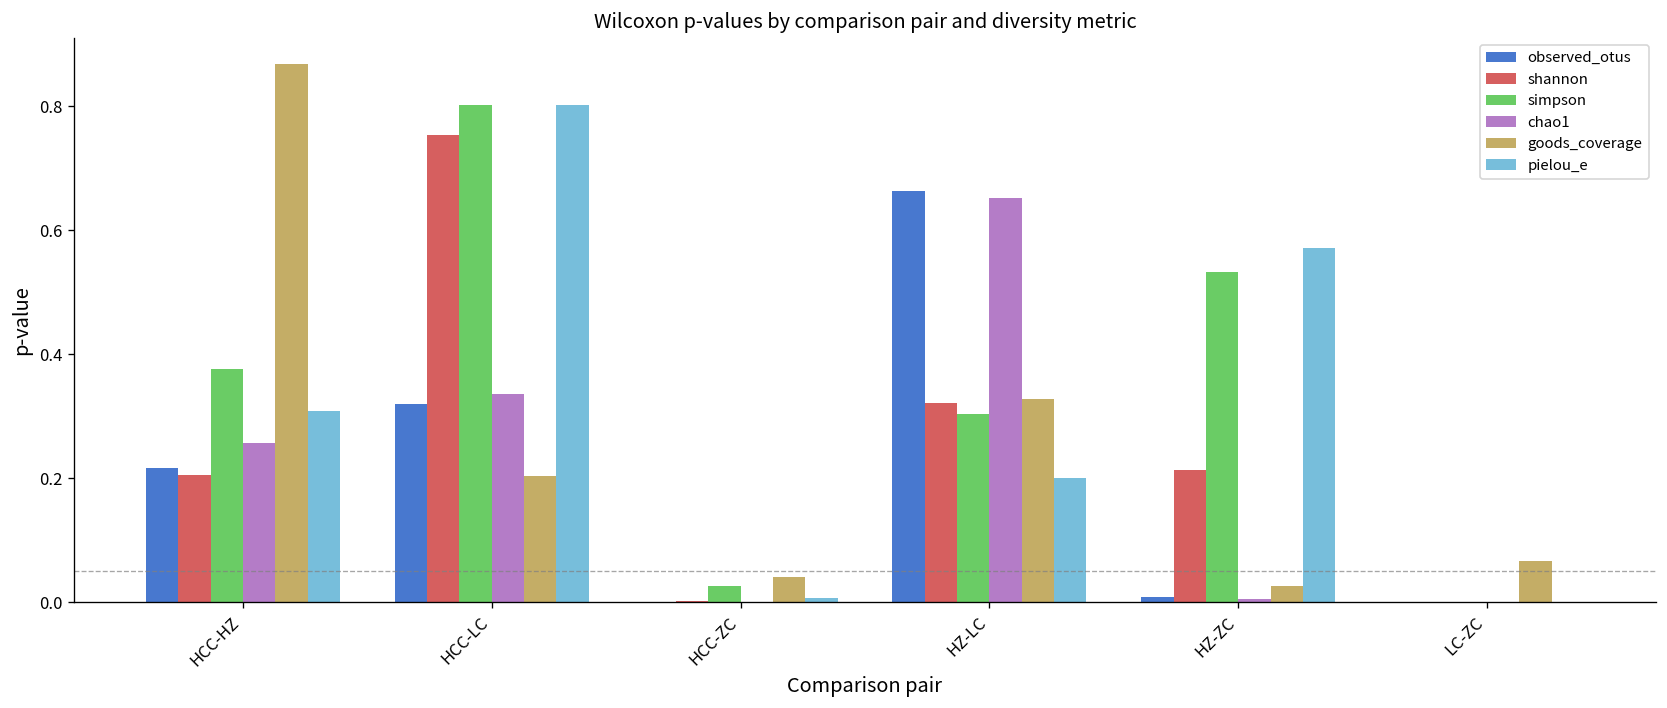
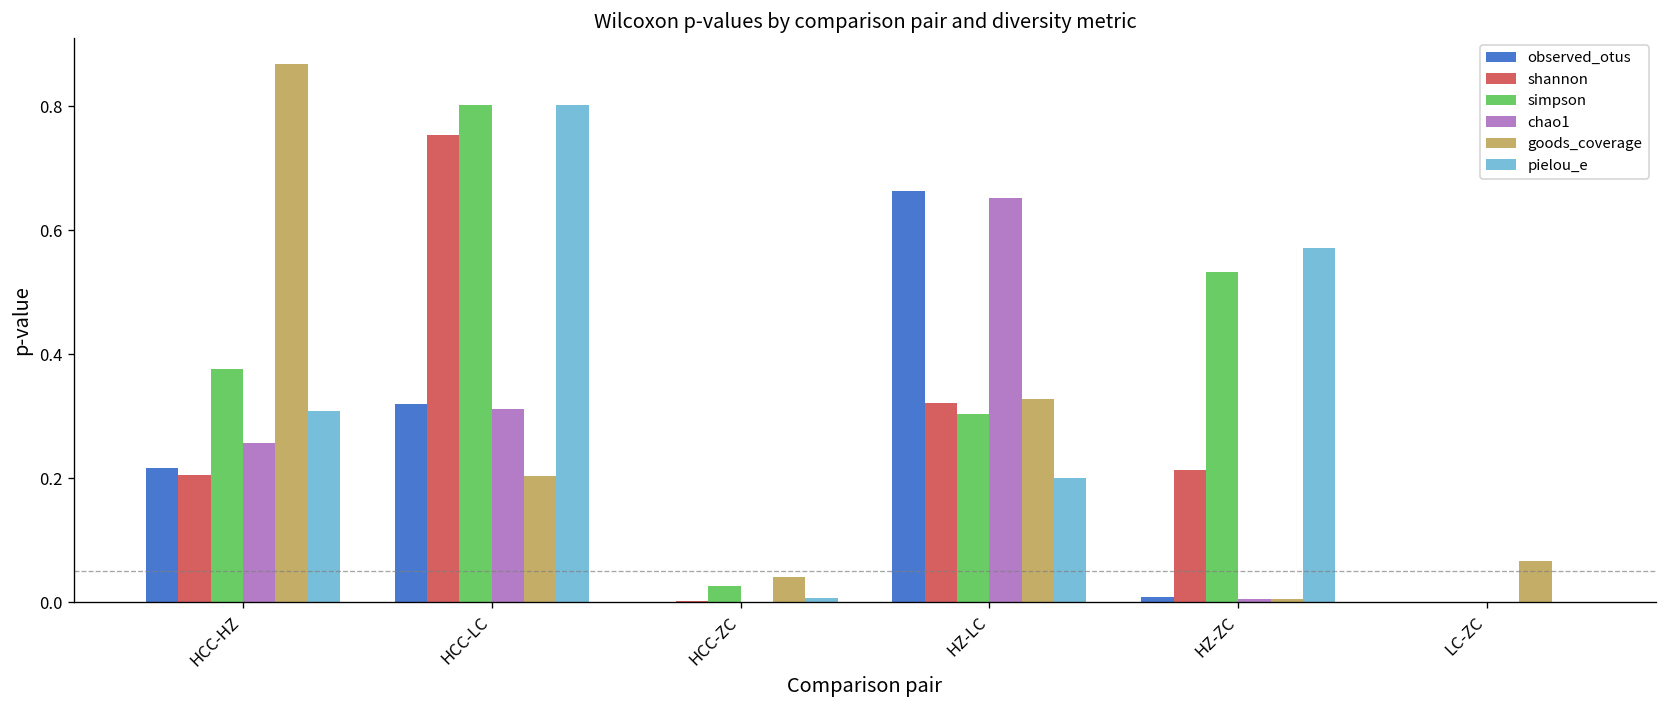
  {
    "observed_otus": {
      "HCC-HZ": 0.22,
      "HCC-LC": 0.32,
      "HZ-LC": 0.66,
      "HZ-ZC": 0.01
    },
    "shannon": {
      "HCC-HZ": 0.20,
      "HCC-LC": 0.75,
      "HZ-LC": 0.32,
      "HZ-ZC": 0.21
    },
    "simpson": {
      "HCC-HZ": 0.38,
      "HCC-LC": 0.80,
      "HCC-ZC": 0.03,
      "HZ-LC": 0.30,
      "HZ-ZC": 0.53
    },
    "chao1": {
      "HCC-HZ": 0.26,
-     "HCC-LC": 0.34,
+     "HCC-LC": 0.31,
      "HZ-LC": 0.65,
      "HZ-ZC": 0.01
    },
    "goods_coverage": {
      "HCC-HZ": 0.87,
      "HCC-LC": 0.20,
      "HCC-ZC": 0.04,
      "HZ-LC": 0.33,
-     "HZ-ZC": 0.03,
+     "HZ-ZC": 0.01,
      "LC-ZC": 0.07
    },
    "pielou_e": {
      "HCC-HZ": 0.31,
      "HCC-LC": 0.80,
      "HCC-ZC": 0.01,
      "HZ-LC": 0.20,
      "HZ-ZC": 0.57
    }
  }
